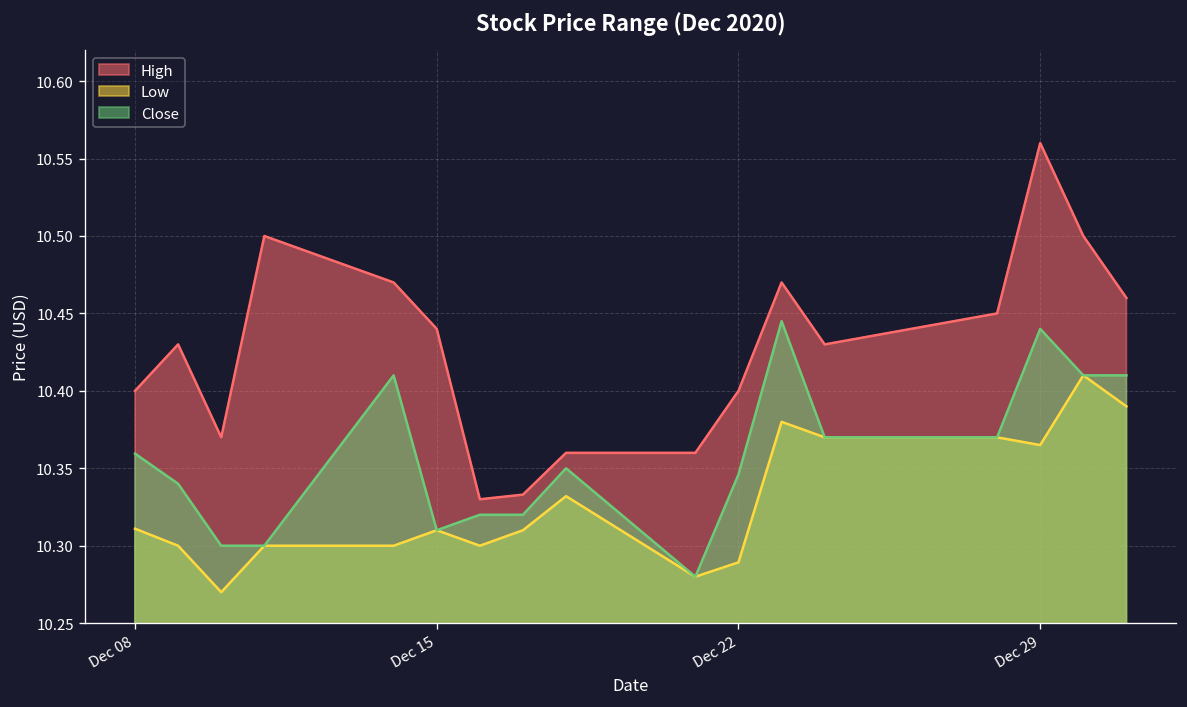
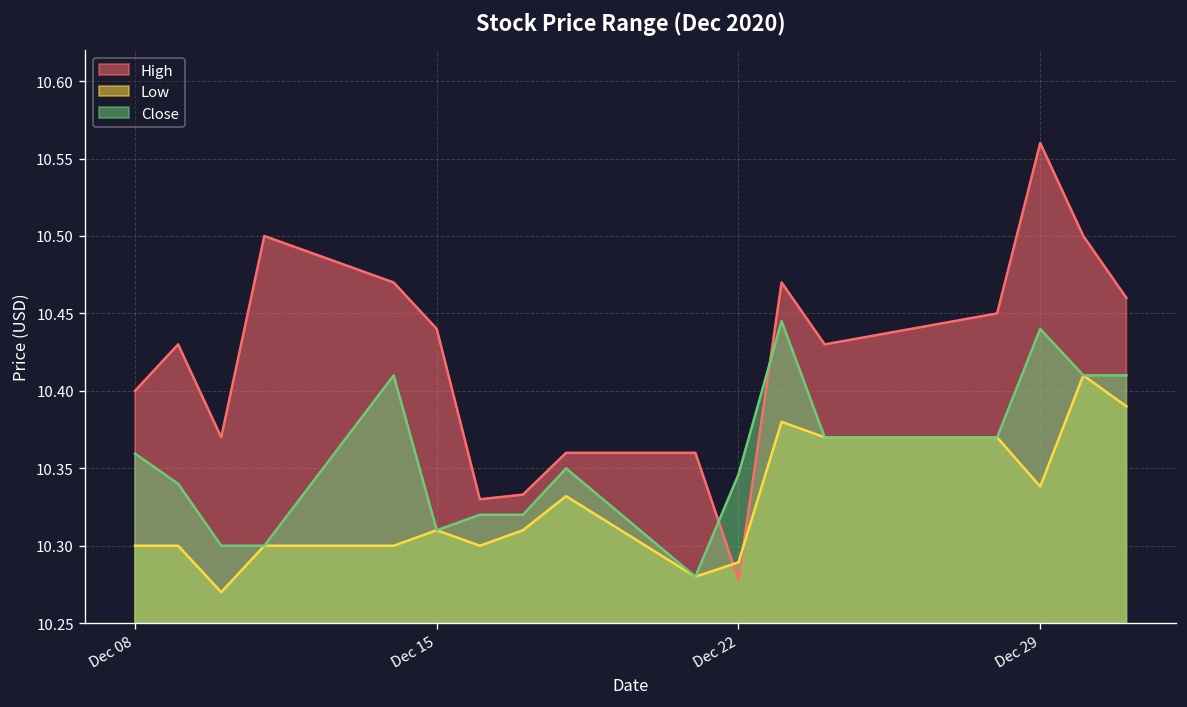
  {
    "High": {
      "Dec 08": 10.400,
      "Dec 15": 10.440,
-     "Dec 22": 10.400,
+     "Dec 22": 10.278,
      "Dec 29": 10.560
    },
    "Low": {
-     "Dec 08": 10.311,
+     "Dec 08": 10.300,
      "Dec 22": 10.289,
-     "Dec 29": 10.365
+     "Dec 29": 10.338
    },
    "Close": {
      "Dec 08": 10.359,
      "Dec 22": 10.346,
      "Dec 29": 10.440
    }
  }
